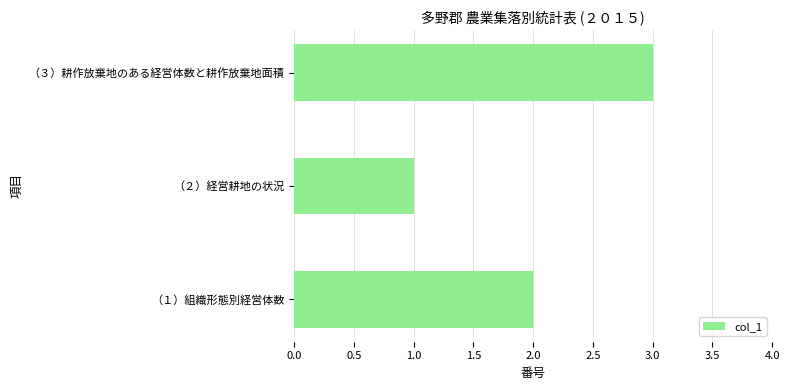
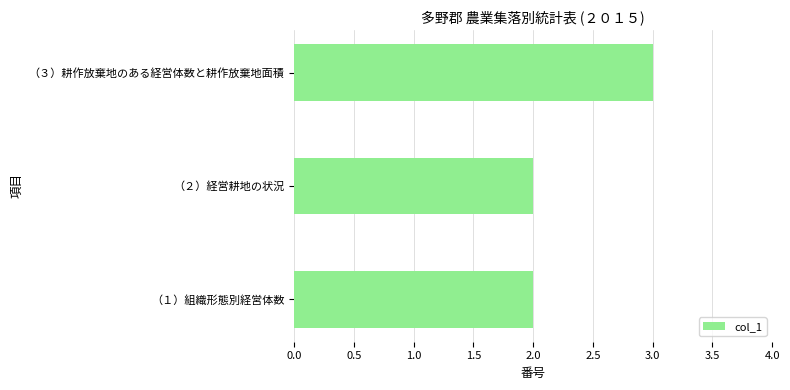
  {
    "（３）耕作放棄地のある経営体数と耕作放棄地面積": 3,
-   "（２）経営耕地の状況": 1,
+   "（２）経営耕地の状況": 2,
    "（１）組織形態別経営体数": 2
  }
